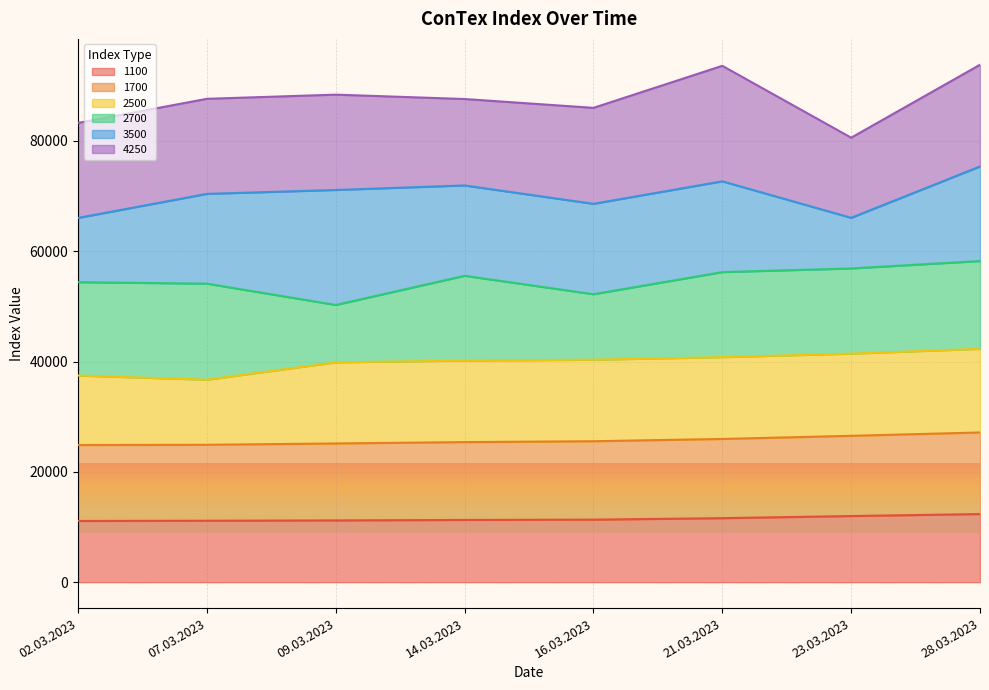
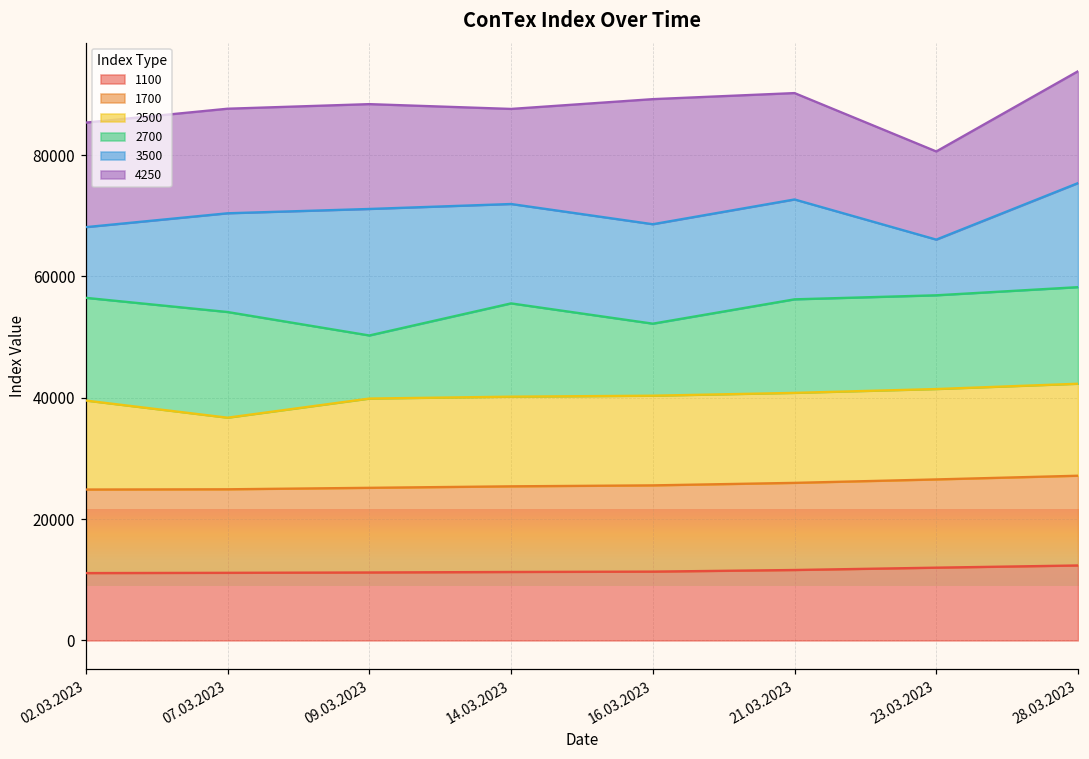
  {
    "2500": {
-     "02.03.2023": 13000,
+     "02.03.2023": 15000,
      "07.03.2023": 12000,
      "09.03.2023": 15000,
      "14.03.2023": 15000,
      "16.03.2023": 15000,
      "21.03.2023": 15000,
      "23.03.2023": 15000,
      "28.03.2023": 15000
    },
    "2700": {
      "02.03.2023": 17000,
      "07.03.2023": 17000,
      "09.03.2023": 10000,
      "14.03.2023": 15000,
      "16.03.2023": 12000,
      "21.03.2023": 15000,
      "23.03.2023": 15000,
      "28.03.2023": 16000
    },
    "3500": {
      "02.03.2023": 12000,
      "07.03.2023": 16000,
      "09.03.2023": 21000,
      "14.03.2023": 16000,
      "16.03.2023": 16000,
      "21.03.2023": 16000,
      "23.03.2023": 9000,
      "28.03.2023": 17000
    },
    "4250": {
      "02.03.2023": 17000,
      "07.03.2023": 17000,
      "09.03.2023": 17000,
      "14.03.2023": 16000,
-     "16.03.2023": 17000,
-     "21.03.2023": 21000,
+     "16.03.2023": 21000,
+     "21.03.2023": 18000,
      "23.03.2023": 15000,
      "28.03.2023": 18000
    }
  }
